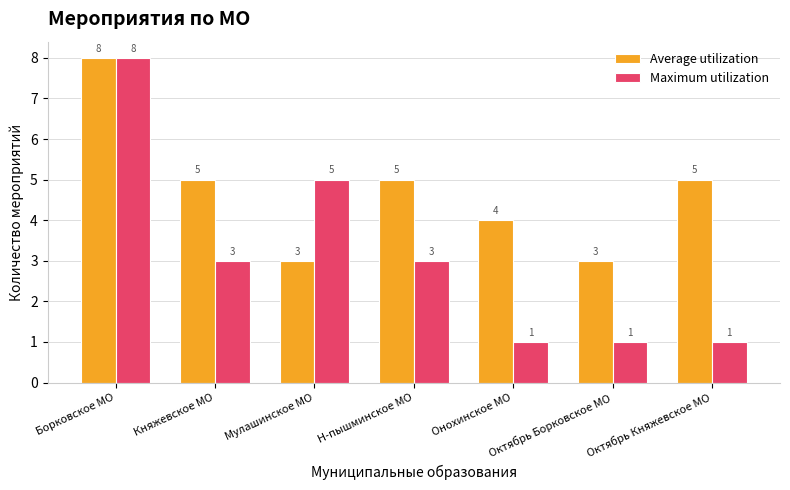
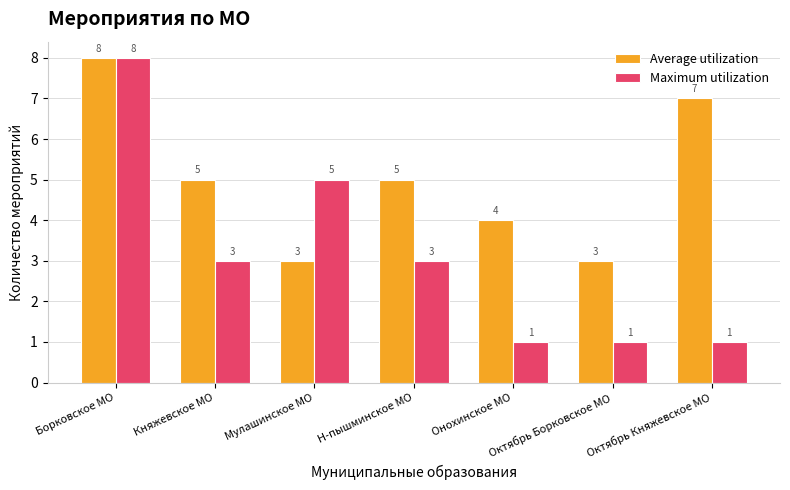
  {
    "Average utilization": {
      "Борковское МО": 8,
      "Княжевское МО": 5,
      "Мулашинское МО": 3,
      "Н-пышминское МО": 5,
      "Онохинское МО": 4,
      "Октябрь Борковское МО": 3,
-     "Октябрь Княжевское МО": 5
+     "Октябрь Княжевское МО": 7
    },
    "Maximum utilization": {
      "Борковское МО": 8,
      "Княжевское МО": 3,
      "Мулашинское МО": 5,
      "Н-пышминское МО": 3,
      "Онохинское МО": 1,
      "Октябрь Борковское МО": 1,
      "Октябрь Княжевское МО": 1
    }
  }
